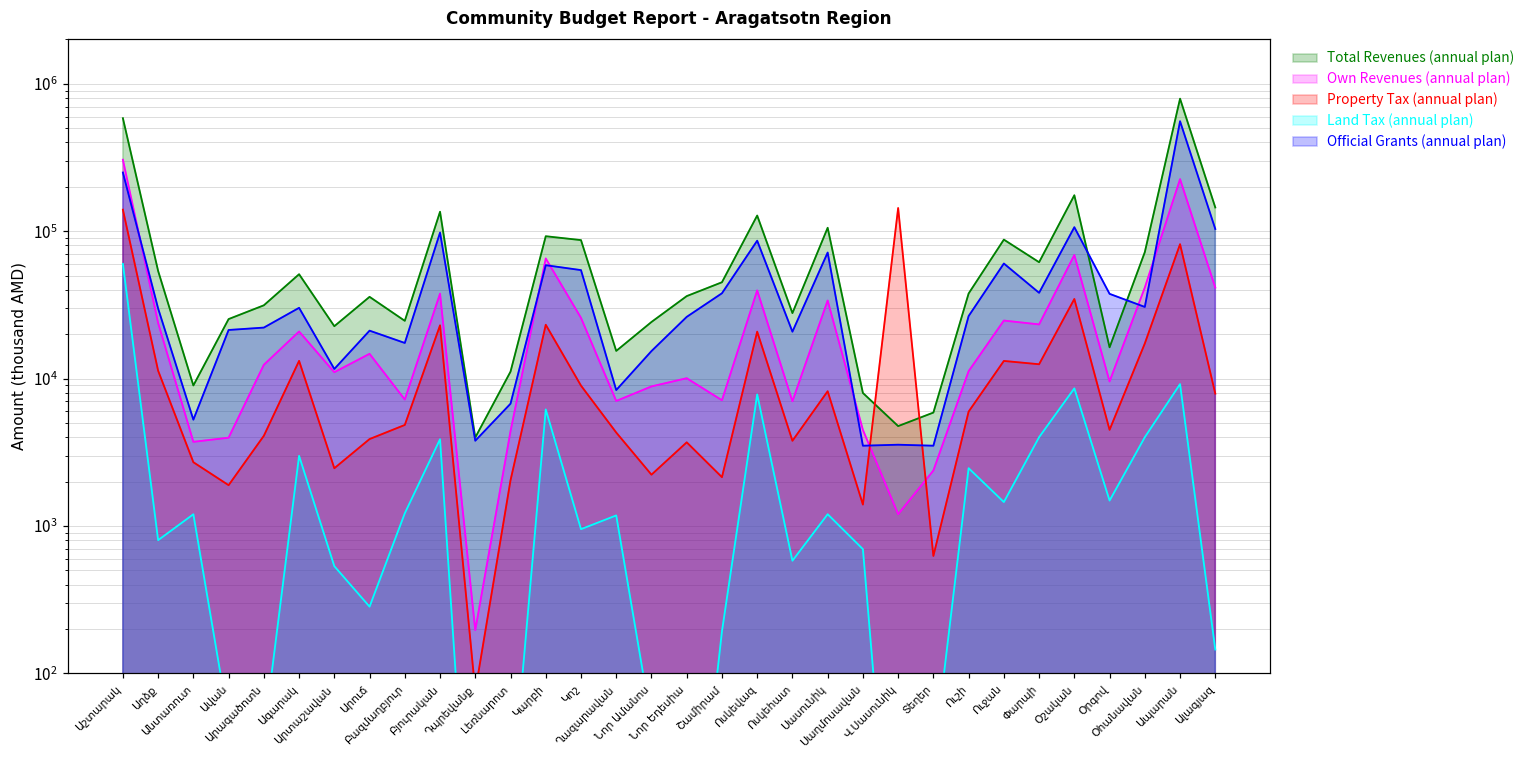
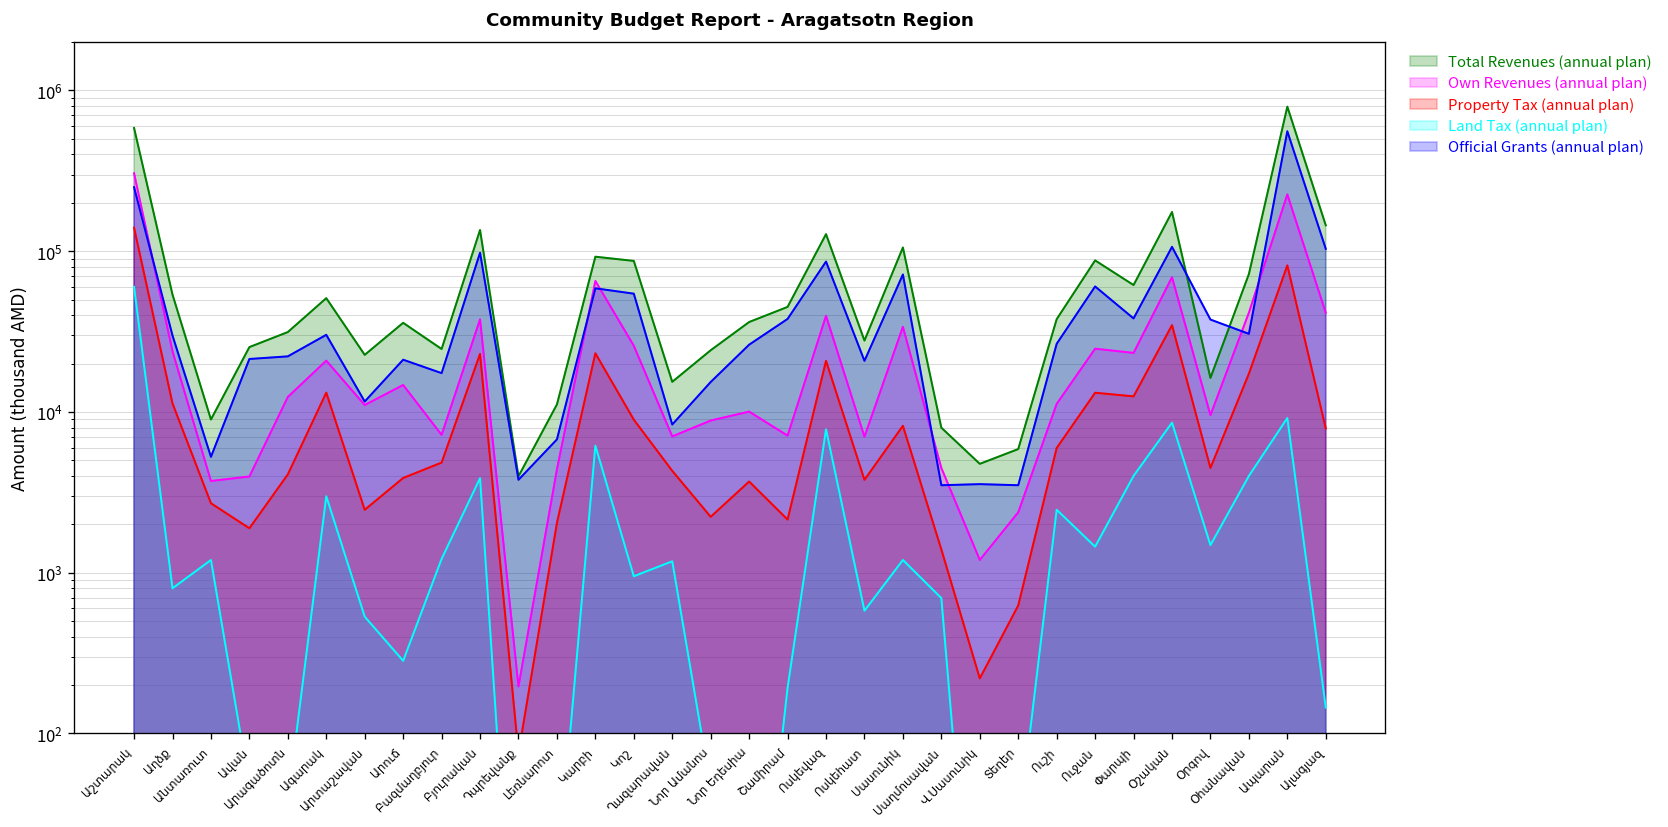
  {
    "Total Revenues (annual plan)": {
      "Աշտարակ": 600000,
      "Աղձք": 54000,
      "Անտառուտ": 9000,
      "Ավան": 25000,
      "Արագածոտն": 31000,
      "Ագարակ": 51000,
      "Արտաշավան": 23000,
      "Արուճ": 36000,
      "Բազմաղբյուր": 25000,
      "Բյուրական": 140000,
      "Դպրեվանք": 4000,
      "Լեռնարոտ": 11000,
      "Կարբի": 90000,
      "Կոշ": 90000,
      "Ղազարավան": 15000,
      "Նոր Ամանոս": 24000,
      "Նոր Եդեսիա": 36000,
      "Շամիրամ": 45000,
      "Ոսկեվազ": 130000,
      "Ոսկեհատ": 28000,
      "Սասունիկ": 110000,
      "Սաղմոսավան": 8000,
      "Վ.Սասունիկ": 4800,
      "Տեղեր": 6000,
      "Ուշի": 38000,
      "Ուջան": 90000,
      "Փարպի": 60000,
      "Օշական": 180000,
      "Օրգով": 16000,
      "Օհանավան": 70000,
      "Ապարան": 800000,
      "Ալագյազ": 140000
    },
    "Own Revenues (annual plan)": {
      "Աշտարակ": 310000,
      "Աղձք": 24000,
      "Անտառուտ": 3700,
      "Ավան": 4000,
      "Արագածոտն": 12000,
      "Ագարակ": 21000,
      "Արտաշավան": 11000,
      "Արուճ": 15000,
      "Բազմաղբյուր": 7000,
      "Բյուրական": 38000,
      "Դպրեվանք": 200,
      "Լեռնարոտ": 4400,
      "Կարբի": 70000,
      "Կոշ": 26000,
      "Ղազարավան": 7000,
      "Նոր Ամանոս": 9000,
      "Նոր Եդեսիա": 10000,
      "Շամիրամ": 7000,
      "Ոսկեվազ": 40000,
      "Ոսկեհատ": 7000,
      "Սասունիկ": 34000,
      "Սաղմոսավան": 4500,
      "Վ.Սասունիկ": 1200,
      "Տեղեր": 2400,
      "Ուշի": 11000,
      "Ուջան": 25000,
      "Փարպի": 23000,
      "Օշական": 70000,
      "Օրգով": 10000,
      "Օհանավան": 41000,
      "Ապարան": 230000,
      "Ալագյազ": 41000
    },
    "Property Tax (annual plan)": {
      "Աշտարակ": 140000,
      "Աղձք": 11000,
      "Անտառուտ": 2700,
      "Ավան": 1900,
      "Արագածոտն": 4100,
      "Ագարակ": 13000,
      "Արտաշավան": 2500,
      "Արուճ": 3900,
      "Բազմաղբյուր": 4800,
      "Բյուրական": 23000,
      "Լեռնարոտ": 2000,
      "Կարբի": 23000,
      "Կոշ": 9000,
      "Ղազարավան": 4300,
      "Նոր Ամանոս": 2200,
      "Նոր Եդեսիա": 3700,
      "Շամիրամ": 2100,
      "Ոսկեվազ": 21000,
      "Ոսկեհատ": 3800,
      "Սասունիկ": 8000,
      "Սաղմոսավան": 1400,
-     "Վ.Սասունիկ": 140000,
+     "Վ.Սասունիկ": 220,
      "Տեղեր": 600,
      "Ուշի": 6000,
      "Ուջան": 13000,
      "Փարպի": 13000,
      "Օշական": 35000,
      "Օրգով": 4500,
      "Օհանավան": 17000,
      "Ապարան": 80000,
      "Ալագյազ": 8000
    },
    "Land Tax (annual plan)": {
      "Աշտարակ": 60000,
      "Աղձք": 800,
      "Անտառուտ": 1200,
      "Ագարակ": 3000,
      "Արտաշավան": 530,
      "Արուճ": 280,
      "Բազմաղբյուր": 1200,
      "Բյուրական": 3900,
      "Կարբի": 6000,
      "Կոշ": 1000,
      "Ղազարավան": 1200,
      "Շամիրամ": 190,
      "Ոսկեվազ": 8000,
      "Ոսկեհատ": 580,
      "Սասունիկ": 1200,
      "Սաղմոսավան": 700,
      "Ուշի": 2500,
      "Ուջան": 1500,
      "Փարպի": 4000,
      "Օշական": 9000,
      "Օրգով": 1500,
      "Օհանավան": 4000,
      "Ապարան": 9000,
      "Ալագյազ": 140
    },
    "Official Grants (annual plan)": {
      "Աշտարակ": 250000,
      "Աղձք": 30000,
      "Անտառուտ": 5300,
      "Ավան": 21000,
      "Արագածոտն": 22000,
      "Ագարակ": 30000,
      "Արտաշավան": 12000,
      "Արուճ": 21000,
      "Բազմաղբյուր": 17000,
      "Բյուրական": 100000,
      "Դպրեվանք": 3800,
      "Լեռնարոտ": 7000,
      "Կարբի": 60000,
      "Կոշ": 54000,
      "Ղազարավան": 8000,
      "Նոր Ամանոս": 15000,
      "Նոր Եդեսիա": 26000,
      "Շամիրամ": 38000,
      "Ոսկեվազ": 90000,
      "Ոսկեհատ": 21000,
      "Սասունիկ": 70000,
      "Սաղմոսավան": 3500,
      "Վ.Սասունիկ": 3600,
      "Տեղեր": 3500,
      "Ուշի": 27000,
      "Ուջան": 60000,
      "Փարպի": 38000,
      "Օշական": 110000,
      "Օրգով": 38000,
      "Օհանավան": 31000,
      "Ապարան": 560000,
      "Ալագյազ": 100000
    }
  }
